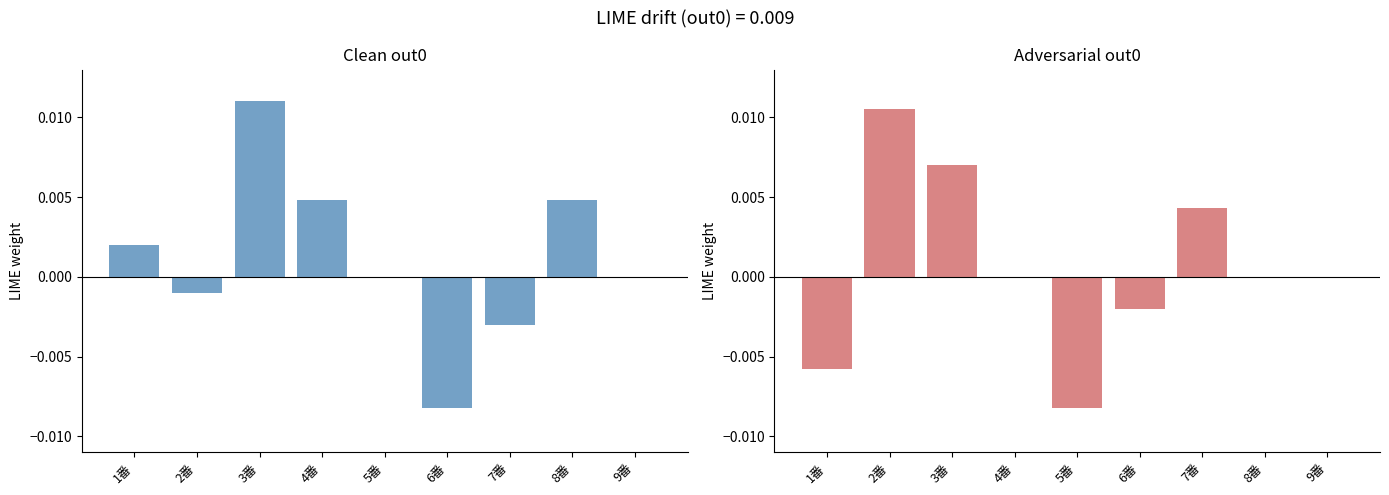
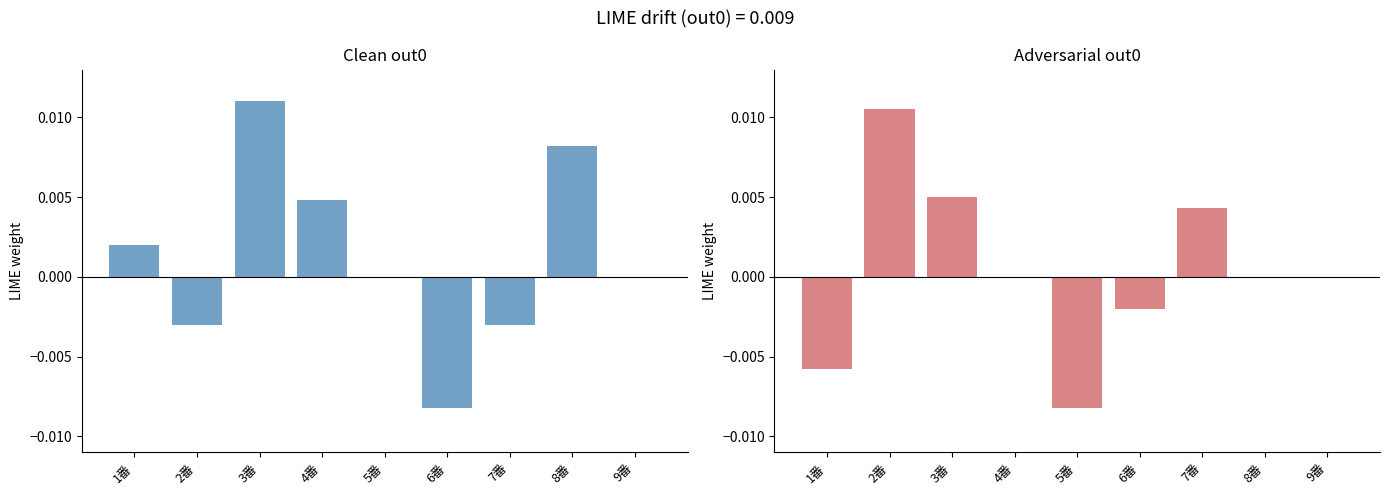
  {
    "Clean out0": {
      "1番": 0.0020,
-     "2番": -0.001,
+     "2番": -0.003,
      "3番": 0.0110,
      "4番": 0.0048,
      "5番": 0.0000,
      "6番": -0.0082,
      "7番": -0.0030,
-     "8番": 0.0048,
+     "8番": 0.0082,
      "9番": 0.0000
    },
    "Adversarial out0": {
      "1番": -0.0058,
      "2番": 0.0105,
-     "3番": 0.007,
+     "3番": 0.005,
      "4番": 0.000,
      "5番": -0.0082,
      "6番": -0.002,
      "7番": 0.0043,
      "8番": 0.000,
      "9番": 0.000
    }
  }
